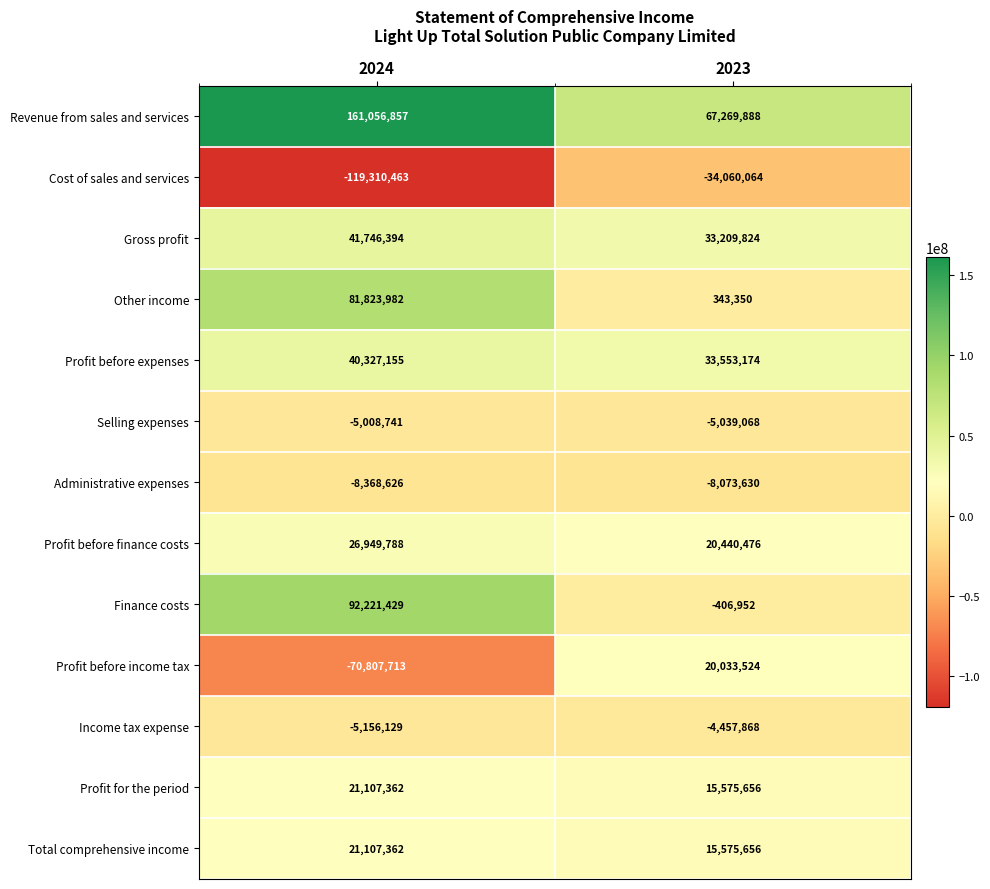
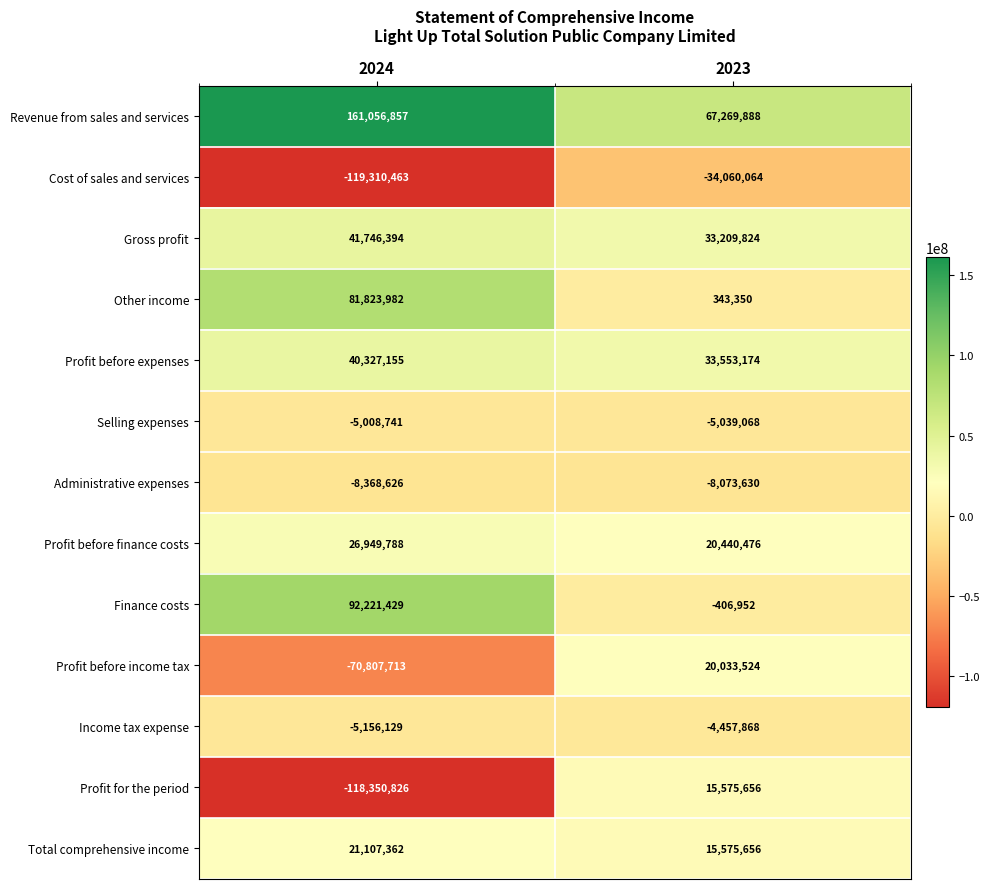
  {
    "Revenue from sales and services": {
      "2024": "161,056,857",
      "2023": "67,269,888"
    },
    "Cost of sales and services": {
      "2024": "-119,310,463",
      "2023": "-34,060,064"
    },
    "Gross profit": {
      "2024": "41,746,394",
      "2023": "33,209,824"
    },
    "Other income": {
      "2024": "81,823,982",
      "2023": "343,350"
    },
    "Profit before expenses": {
      "2024": "40,327,155",
      "2023": "33,553,174"
    },
    "Selling expenses": {
      "2024": "-5,008,741",
      "2023": "-5,039,068"
    },
    "Administrative expenses": {
      "2024": "-8,368,626",
      "2023": "-8,073,630"
    },
    "Profit before finance costs": {
      "2024": "26,949,788",
      "2023": "20,440,476"
    },
    "Finance costs": {
      "2024": "92,221,429",
      "2023": "-406,952"
    },
    "Profit before income tax": {
      "2024": "-70,807,713",
      "2023": "20,033,524"
    },
    "Income tax expense": {
      "2024": "-5,156,129",
      "2023": "-4,457,868"
    },
    "Profit for the period": {
-     "2024": "21,107,362",
+     "2024": "-118,350,826",
      "2023": "15,575,656"
    },
    "Total comprehensive income": {
      "2024": "21,107,362",
      "2023": "15,575,656"
    }
  }
